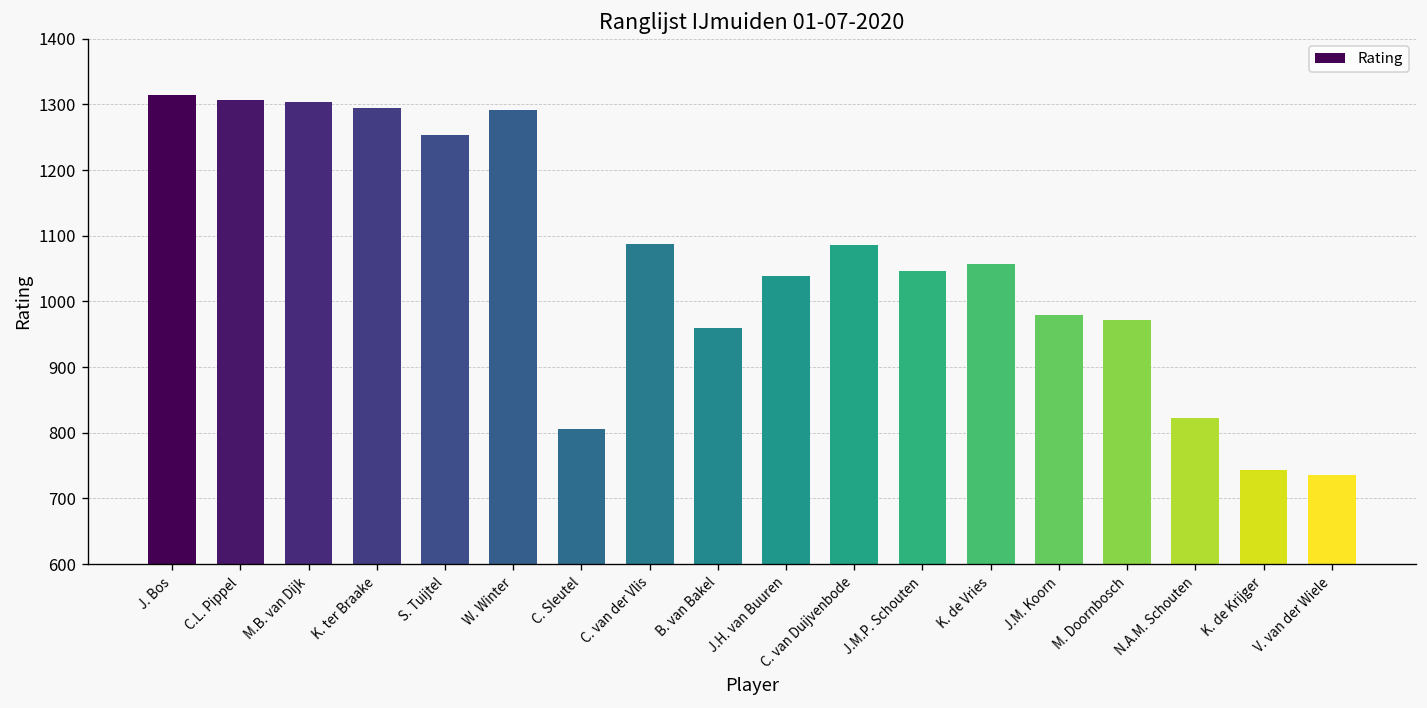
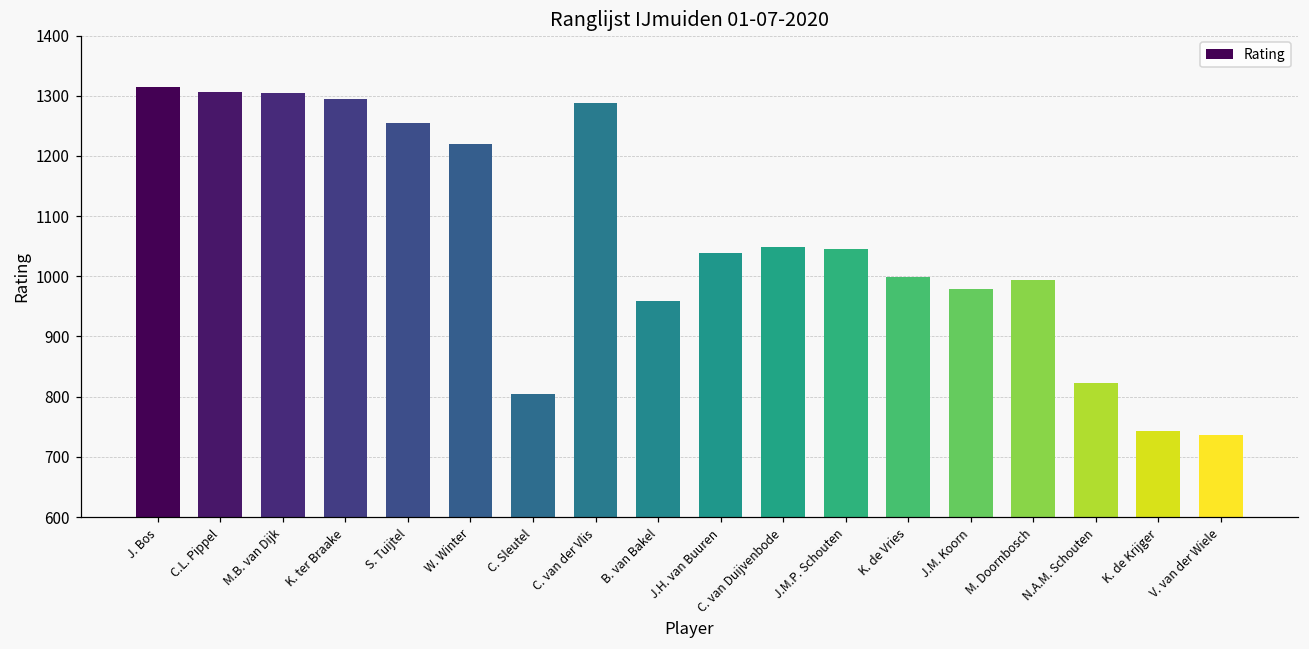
  {
    "J. Bos": 1320,
    "C.L. Pippel": 1310,
    "M.B. van Dijk": 1300,
    "K. ter Braake": 1300,
    "S. Tuijtel": 1250,
-   "W. Winter": 1290,
+   "W. Winter": 1220,
    "C. Sleutel": 810,
-   "C. van der Vlis": 1090,
+   "C. van der Vlis": 1290,
    "B. van Bakel": 960,
    "J.H. van Buuren": 1040,
-   "C. van Duijvenbode": 1090,
+   "C. van Duijvenbode": 1050,
    "J.M.P. Schouten": 1050,
-   "K. de Vries": 1060,
+   "K. de Vries": 1000,
    "J.M. Koorn": 980,
-   "M. Doornbosch": 970,
+   "M. Doornbosch": 990,
    "N.A.M. Schouten": 820,
    "K. de Krijger": 740,
    "V. van der Wiele": 740
  }
